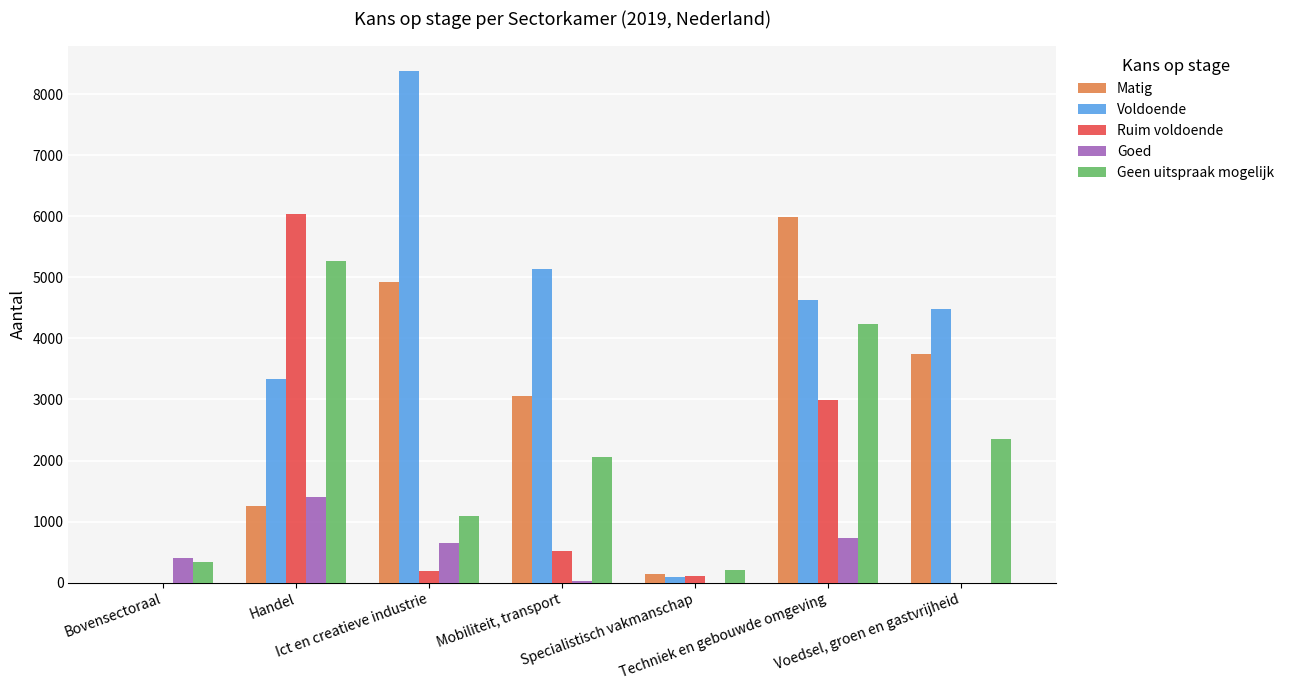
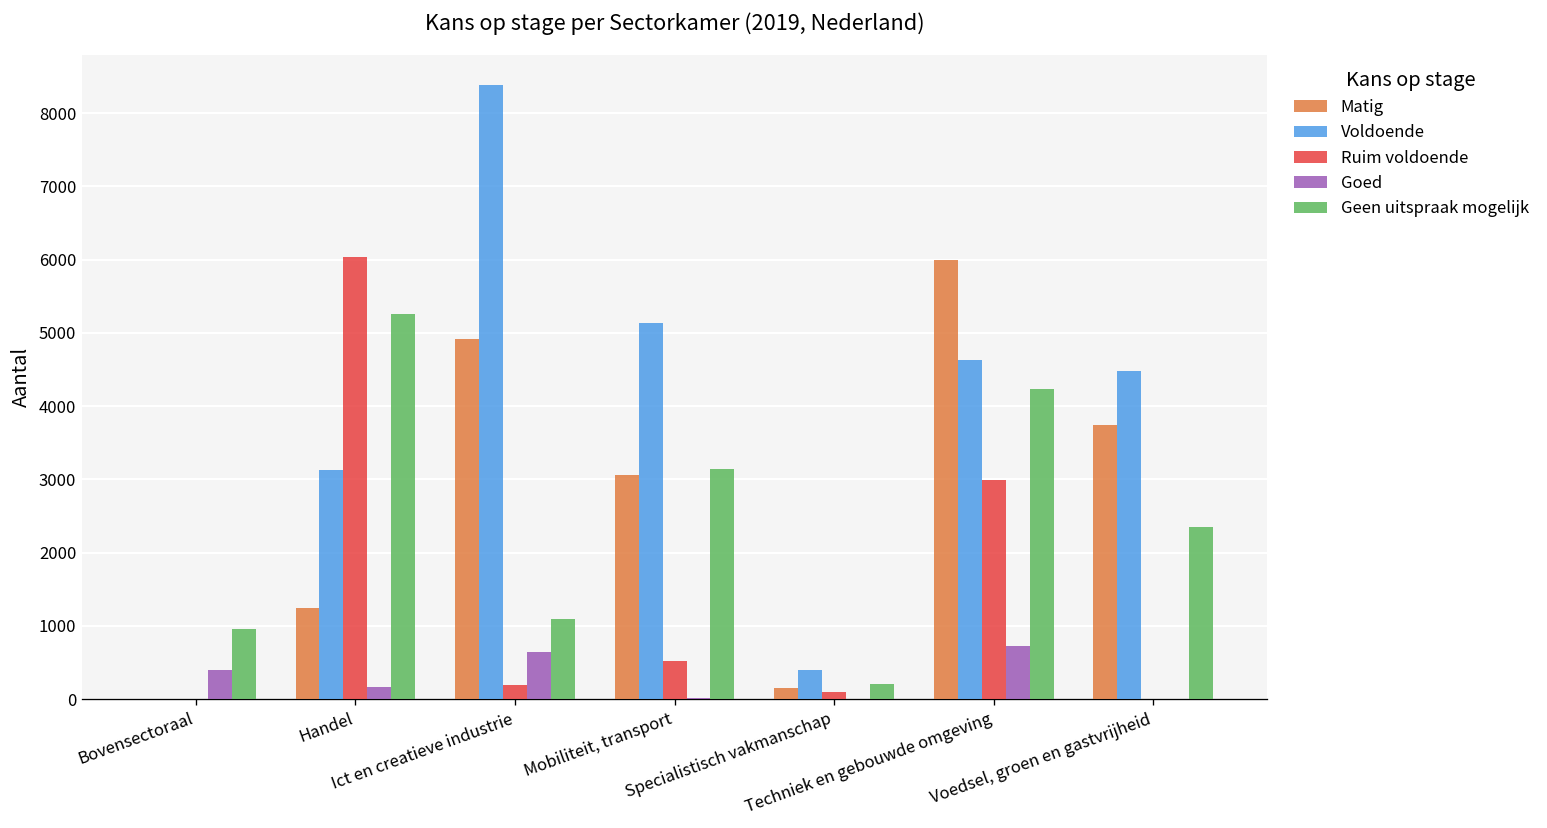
  {
    "Voldoende": {
      "Bovensectoraal": 0,
-     "Handel": 3300,
+     "Handel": 3100,
      "Ict en creatieve industrie": 8400,
      "Mobiliteit, transport": 5100,
-     "Specialistisch vakmanschap": 100,
+     "Specialistisch vakmanschap": 400,
      "Techniek en gebouwde omgeving": 4600,
      "Voedsel, groen en gastvrijheid": 4500
    },
    "Goed": {
      "Bovensectoraal": 400,
-     "Handel": 1400,
+     "Handel": 200,
      "Ict en creatieve industrie": 600,
      "Specialistisch vakmanschap": 0,
      "Techniek en gebouwde omgeving": 700,
      "Voedsel, groen en gastvrijheid": 0
    },
    "Geen uitspraak mogelijk": {
-     "Bovensectoraal": 300,
+     "Bovensectoraal": 1000,
      "Handel": 5300,
      "Ict en creatieve industrie": 1100,
-     "Mobiliteit, transport": 2100,
+     "Mobiliteit, transport": 3100,
      "Specialistisch vakmanschap": 200,
      "Techniek en gebouwde omgeving": 4200,
      "Voedsel, groen en gastvrijheid": 2400
    }
  }
